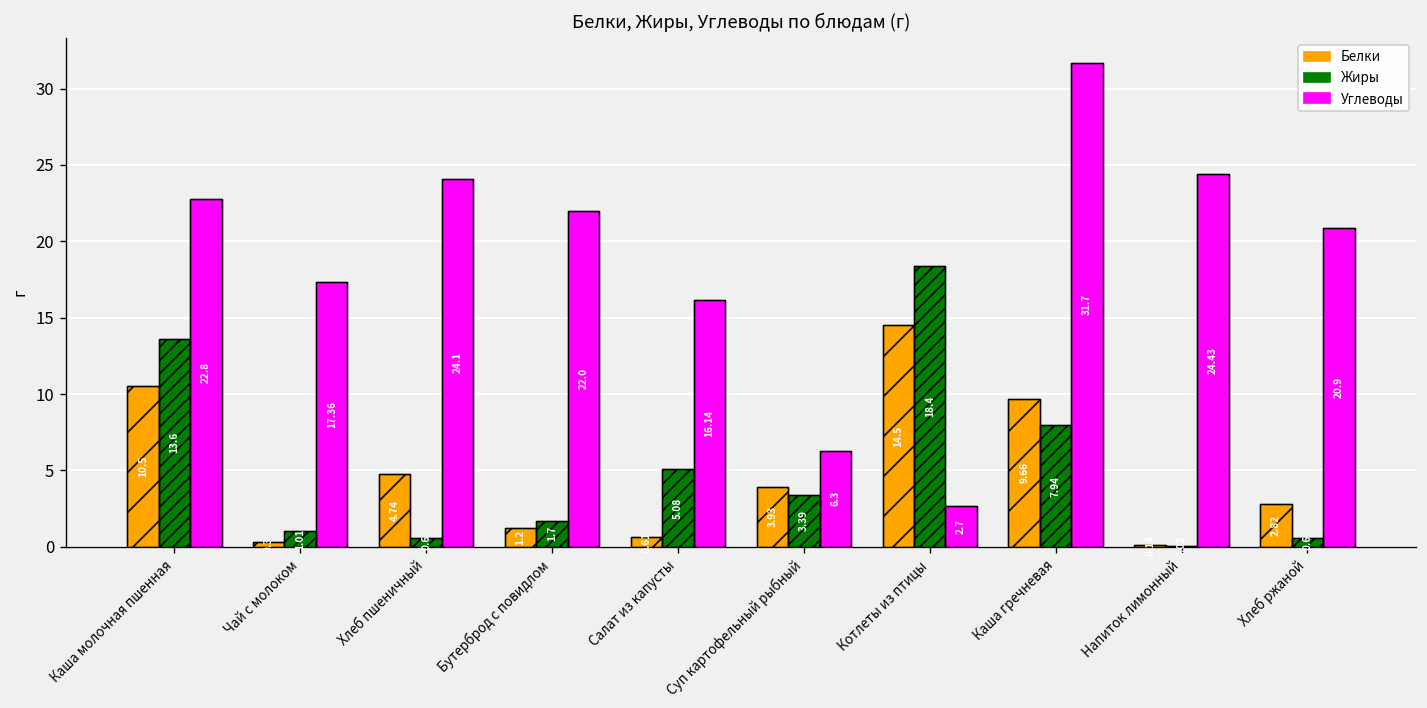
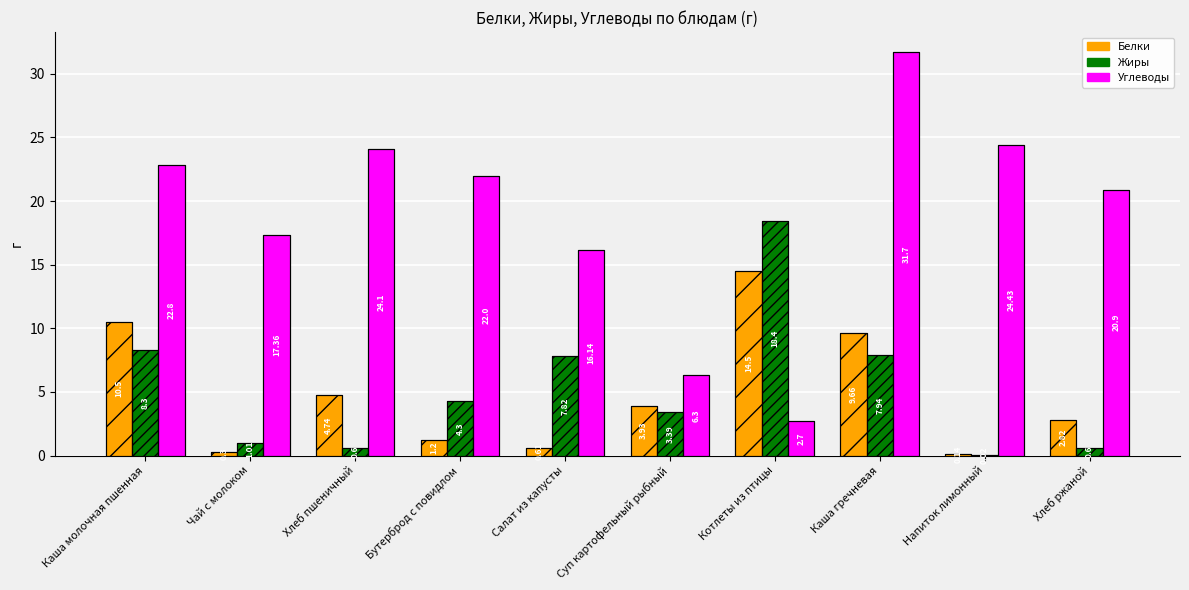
  {
    "Белки": {
      "Каша молочная пшенная": 10.5,
      "Хлеб пшеничный": 4.74,
      "Бутерброд с повидлом": 1.2,
      "Салат из капусты": 0.61,
      "Суп картофельный рыбный": 3.93,
      "Котлеты из птицы": 14.5,
      "Каша гречневая": 9.66,
      "Хлеб ржаной": 2.82
    },
    "Жиры": {
-     "Каша молочная пшенная": 13.6,
+     "Каша молочная пшенная": 8.3,
      "Чай с молоком": 1.01,
      "Хлеб пшеничный": 0.6,
-     "Бутерброд с повидлом": 1.7,
-     "Салат из капусты": 5.08,
+     "Бутерброд с повидлом": 4.3,
+     "Салат из капусты": 7.82,
      "Суп картофельный рыбный": 3.39,
      "Котлеты из птицы": 18.4,
      "Каша гречневая": 7.94,
      "Хлеб ржаной": 0.6
    },
    "Углеводы": {
      "Каша молочная пшенная": 22.8,
      "Чай с молоком": 17.36,
      "Хлеб пшеничный": 24.1,
      "Бутерброд с повидлом": 22.0,
      "Салат из капусты": 16.14,
      "Суп картофельный рыбный": 6.3,
      "Котлеты из птицы": 2.7,
      "Каша гречневая": 31.7,
      "Напиток лимонный": 24.43,
      "Хлеб ржаной": 20.9
    }
  }
